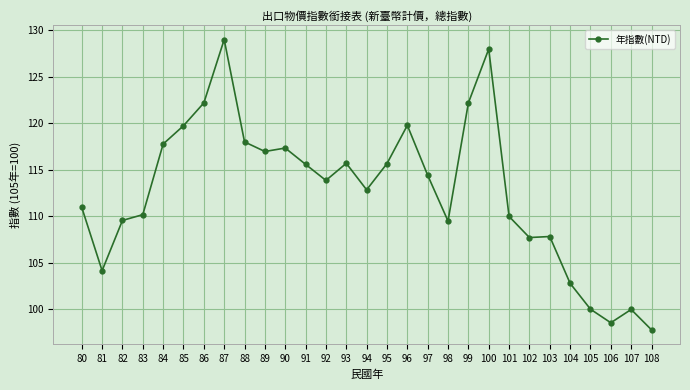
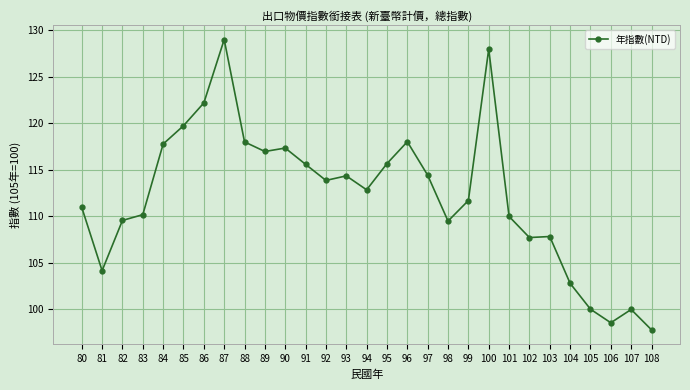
  {
    "80": 111,
    "81": 104,
    "82": 110,
    "83": 110,
    "84": 118,
    "85": 120,
    "86": 122,
    "87": 129,
    "88": 118,
    "89": 117,
    "90": 117,
    "91": 116,
    "92": 114,
-   "93": 116,
+   "93": 114,
    "94": 113,
    "95": 116,
-   "96": 120,
+   "96": 118,
    "97": 114,
    "98": 109,
-   "99": 122,
+   "99": 112,
    "100": 128,
    "101": 110,
    "102": 108,
    "103": 108,
    "104": 103,
    "105": 100,
    "106": 99,
    "107": 100,
    "108": 98
  }
